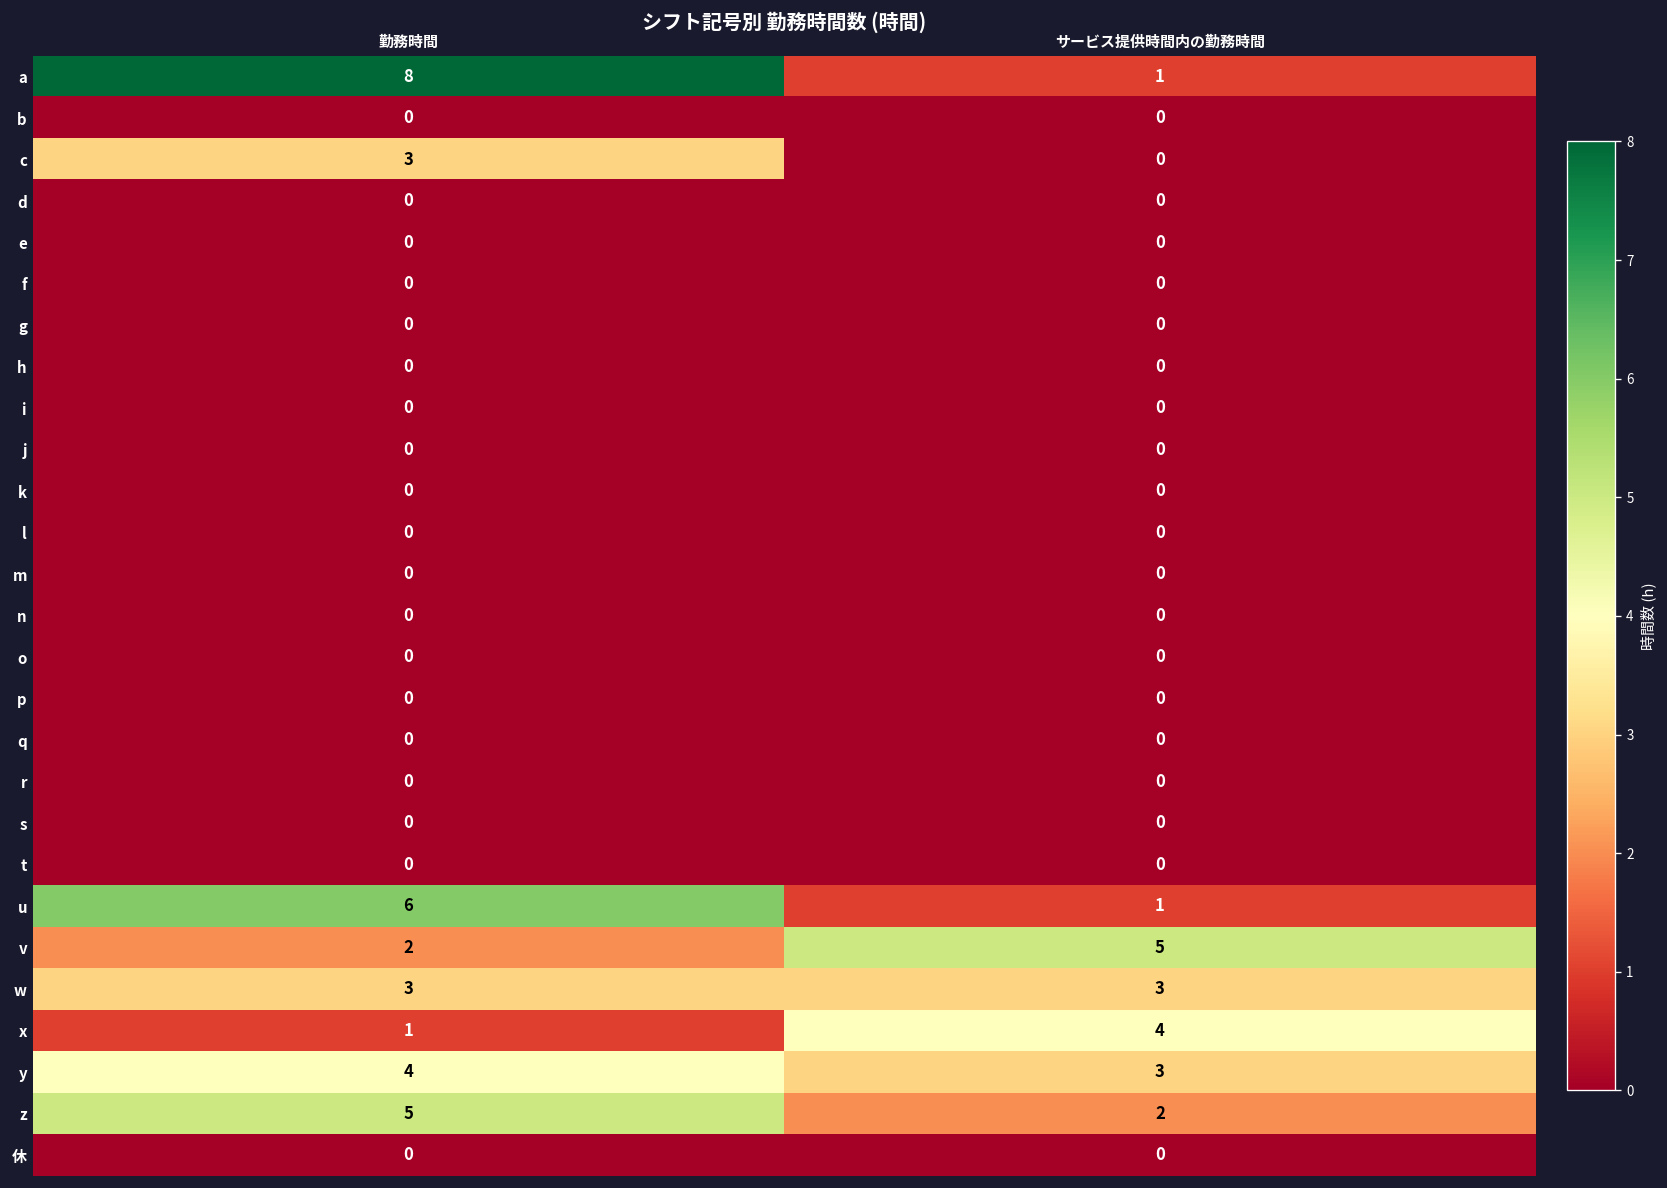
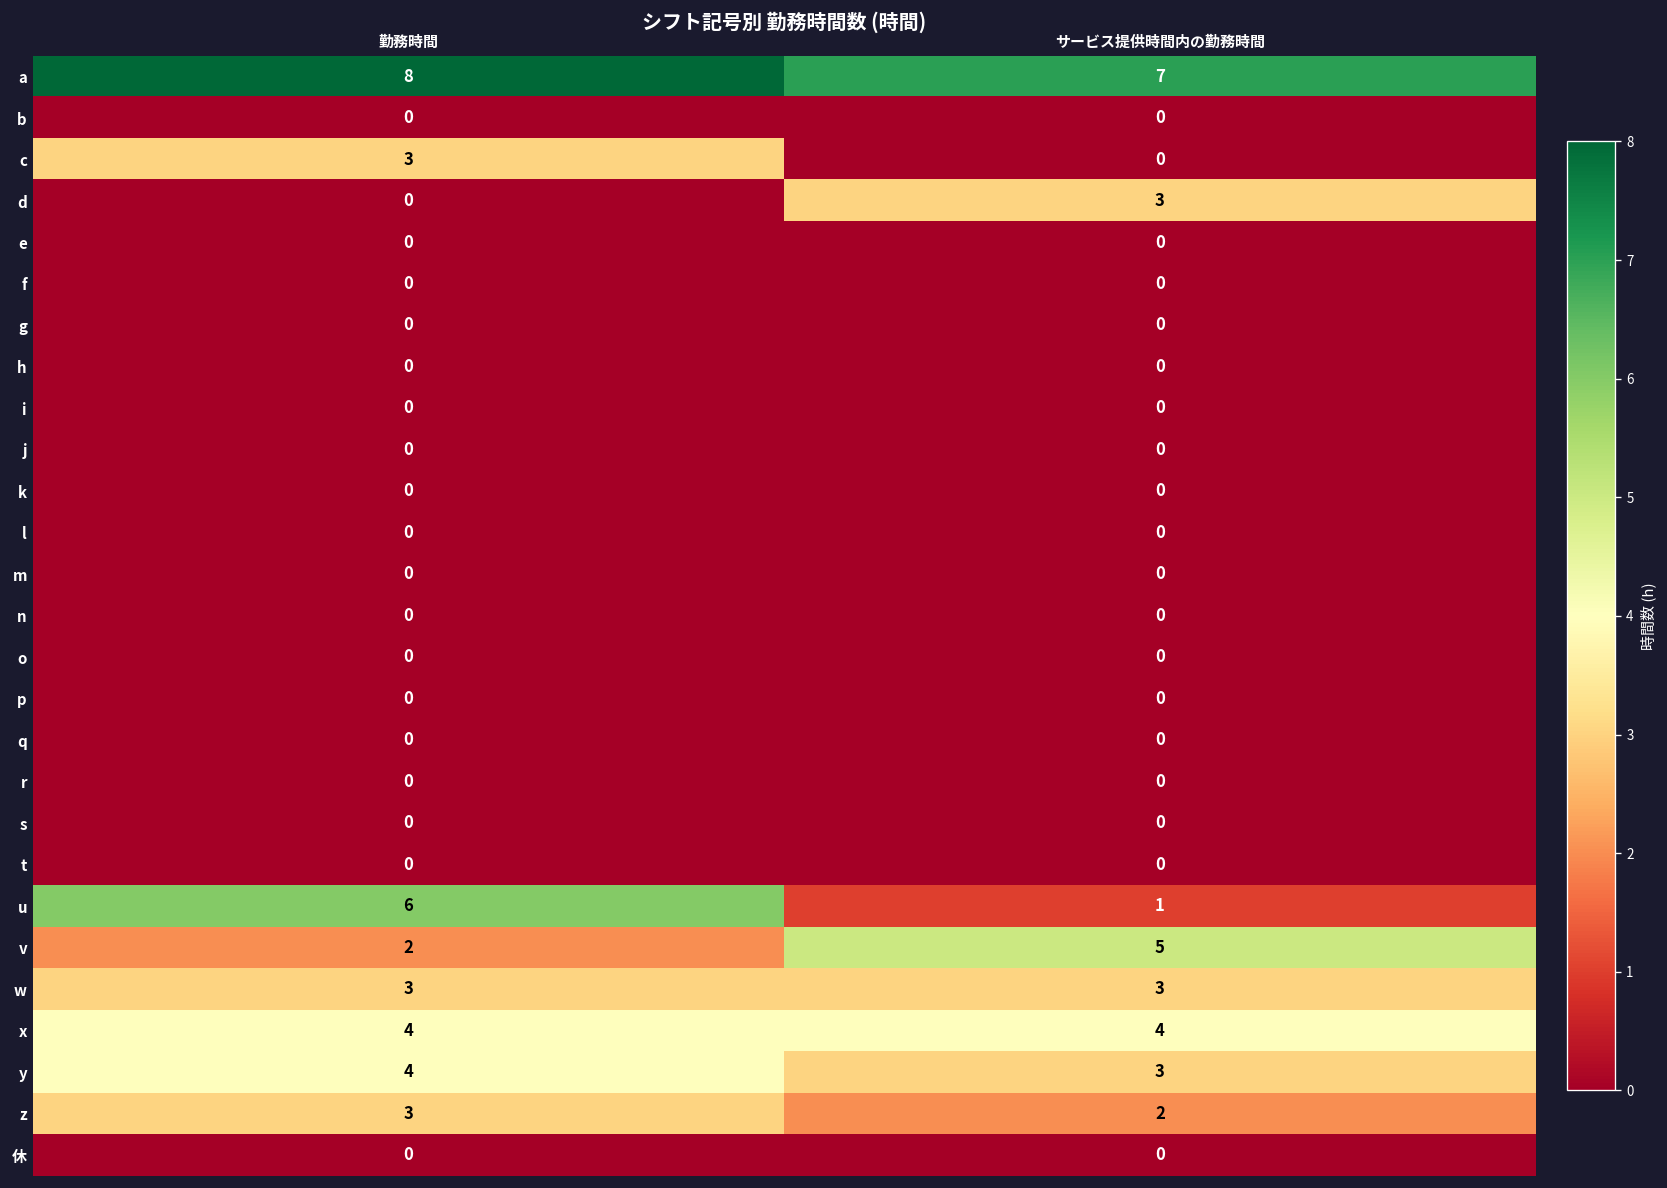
  {
    "a": {
      "勤務時間": 8,
-     "サービス提供時間内の勤務時間": 1
+     "サービス提供時間内の勤務時間": 7
    },
    "b": {
      "勤務時間": 0,
      "サービス提供時間内の勤務時間": 0
    },
    "c": {
      "勤務時間": 3,
      "サービス提供時間内の勤務時間": 0
    },
    "d": {
      "勤務時間": 0,
-     "サービス提供時間内の勤務時間": 0
+     "サービス提供時間内の勤務時間": 3
    },
    "e": {
      "勤務時間": 0,
      "サービス提供時間内の勤務時間": 0
    },
    "f": {
      "勤務時間": 0,
      "サービス提供時間内の勤務時間": 0
    },
    "g": {
      "勤務時間": 0,
      "サービス提供時間内の勤務時間": 0
    },
    "h": {
      "勤務時間": 0,
      "サービス提供時間内の勤務時間": 0
    },
    "i": {
      "勤務時間": 0,
      "サービス提供時間内の勤務時間": 0
    },
    "j": {
      "勤務時間": 0,
      "サービス提供時間内の勤務時間": 0
    },
    "k": {
      "勤務時間": 0,
      "サービス提供時間内の勤務時間": 0
    },
    "l": {
      "勤務時間": 0,
      "サービス提供時間内の勤務時間": 0
    },
    "m": {
      "勤務時間": 0,
      "サービス提供時間内の勤務時間": 0
    },
    "n": {
      "勤務時間": 0,
      "サービス提供時間内の勤務時間": 0
    },
    "o": {
      "勤務時間": 0,
      "サービス提供時間内の勤務時間": 0
    },
    "p": {
      "勤務時間": 0,
      "サービス提供時間内の勤務時間": 0
    },
    "q": {
      "勤務時間": 0,
      "サービス提供時間内の勤務時間": 0
    },
    "r": {
      "勤務時間": 0,
      "サービス提供時間内の勤務時間": 0
    },
    "s": {
      "勤務時間": 0,
      "サービス提供時間内の勤務時間": 0
    },
    "t": {
      "勤務時間": 0,
      "サービス提供時間内の勤務時間": 0
    },
    "u": {
      "勤務時間": 6,
      "サービス提供時間内の勤務時間": 1
    },
    "v": {
      "勤務時間": 2,
      "サービス提供時間内の勤務時間": 5
    },
    "w": {
      "勤務時間": 3,
      "サービス提供時間内の勤務時間": 3
    },
    "x": {
-     "勤務時間": 1,
+     "勤務時間": 4,
      "サービス提供時間内の勤務時間": 4
    },
    "y": {
      "勤務時間": 4,
      "サービス提供時間内の勤務時間": 3
    },
    "z": {
-     "勤務時間": 5,
+     "勤務時間": 3,
      "サービス提供時間内の勤務時間": 2
    },
    "休": {
      "勤務時間": 0,
      "サービス提供時間内の勤務時間": 0
    }
  }
